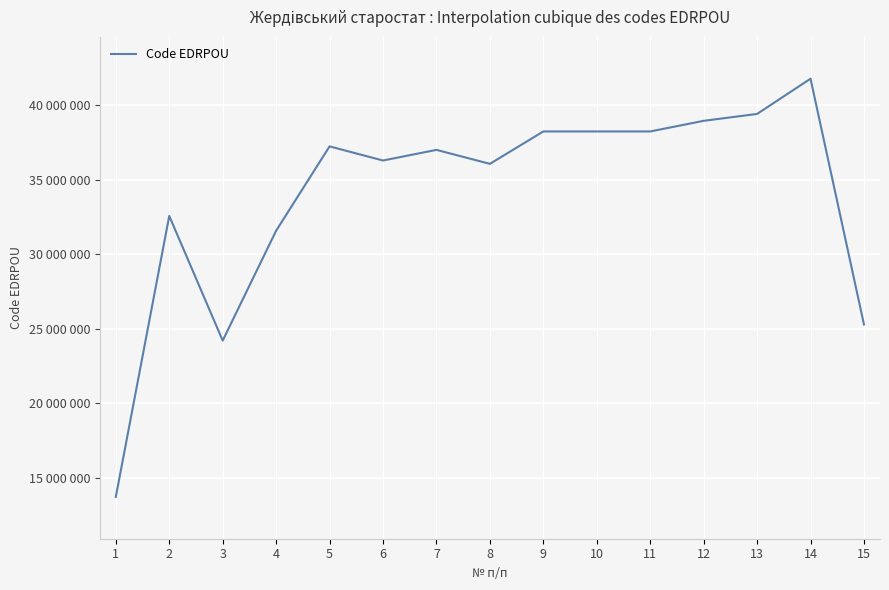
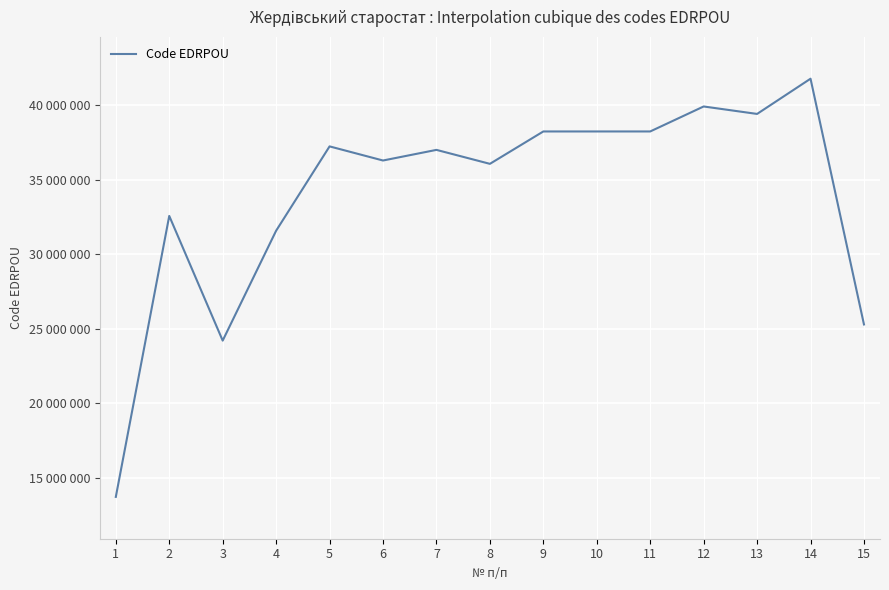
  {
    "1": 13700000,
    "2": 32600000,
    "3": 24200000,
    "4": 31600000,
    "5": 37200000,
    "6": 36300000,
    "7": 37000000,
    "8": 36100000,
    "9": 38300000,
    "10": 38300000,
    "11": 38300000,
-   "12": 39000000,
+   "12": 39900000,
    "13": 39400000,
    "14": 41800000,
    "15": 25300000
  }
